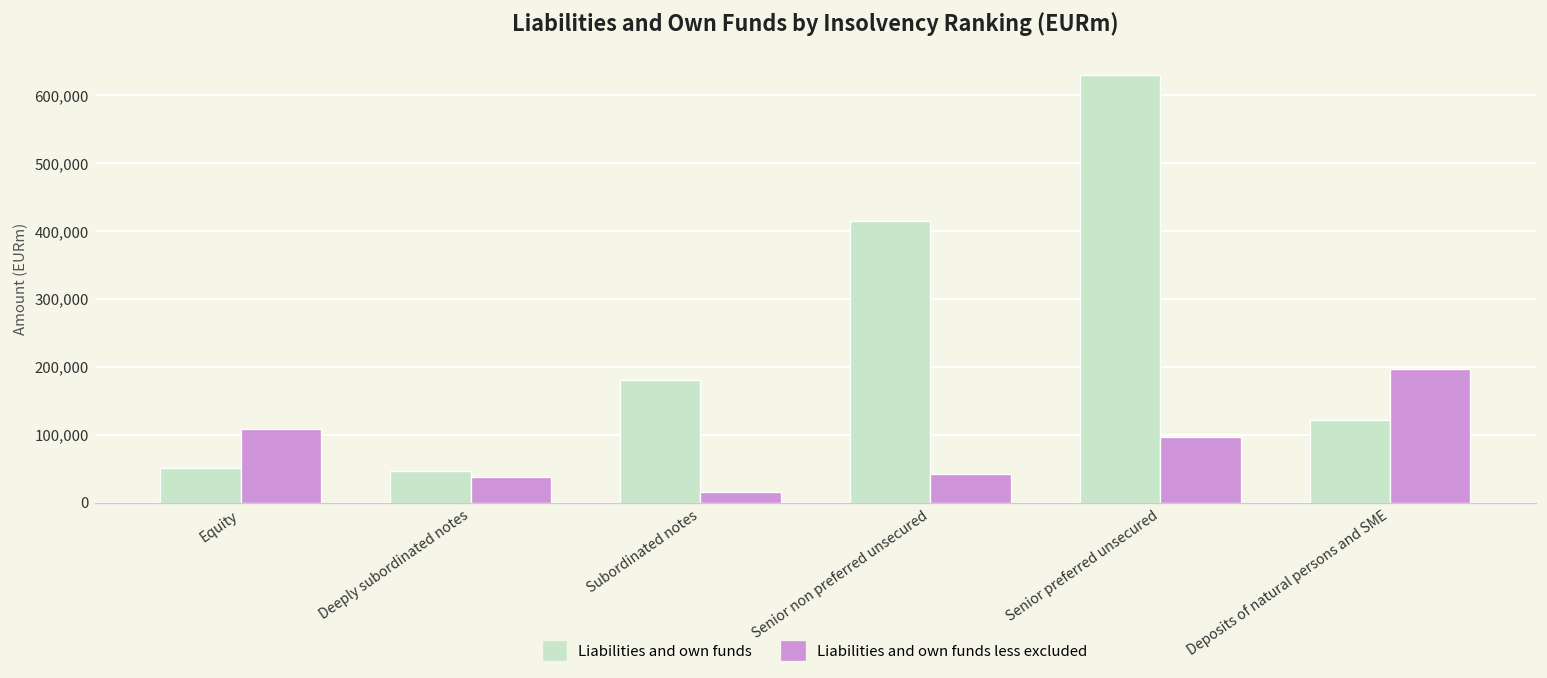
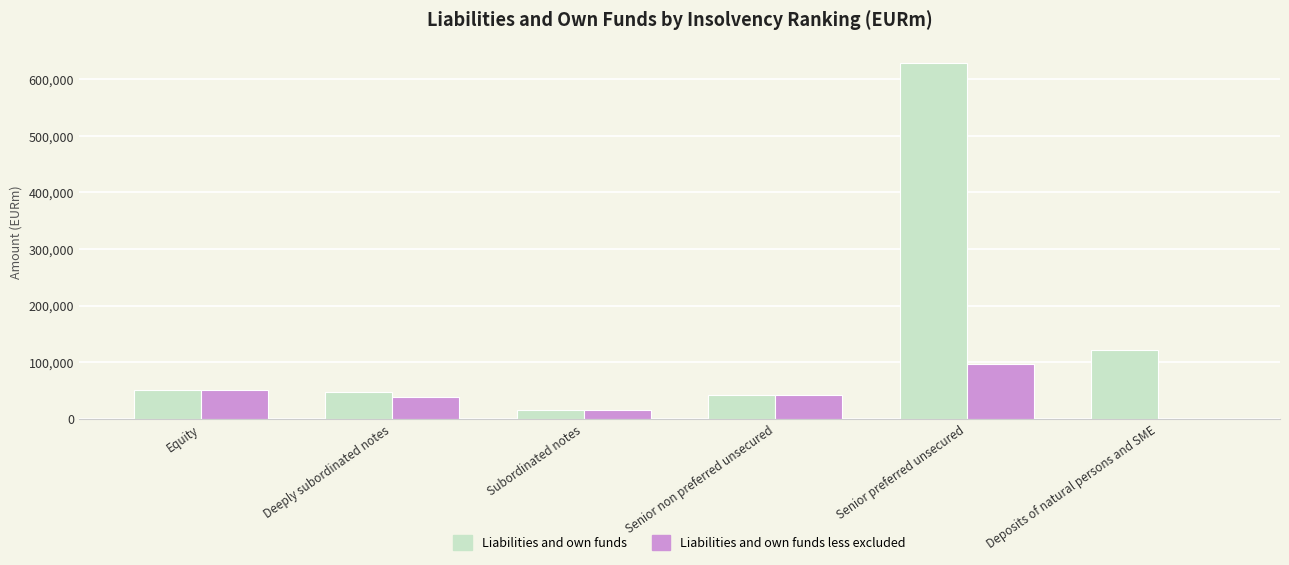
  {
    "Liabilities and own funds": {
      "Equity": "50,000",
      "Deeply subordinated notes": "50,000",
-     "Subordinated notes": "180,000",
-     "Senior non preferred unsecured": "410,000",
+     "Subordinated notes": "20,000",
+     "Senior non preferred unsecured": "40,000",
      "Senior preferred unsecured": "630,000",
      "Deposits of natural persons and SME": "120,000"
    },
    "Liabilities and own funds less excluded": {
-     "Equity": "110,000",
+     "Equity": "50,000",
      "Deeply subordinated notes": "40,000",
      "Subordinated notes": "20,000",
      "Senior non preferred unsecured": "40,000",
      "Senior preferred unsecured": "100,000",
-     "Deposits of natural persons and SME": "200,000"
+     "Deposits of natural persons and SME": "0"
    }
  }
